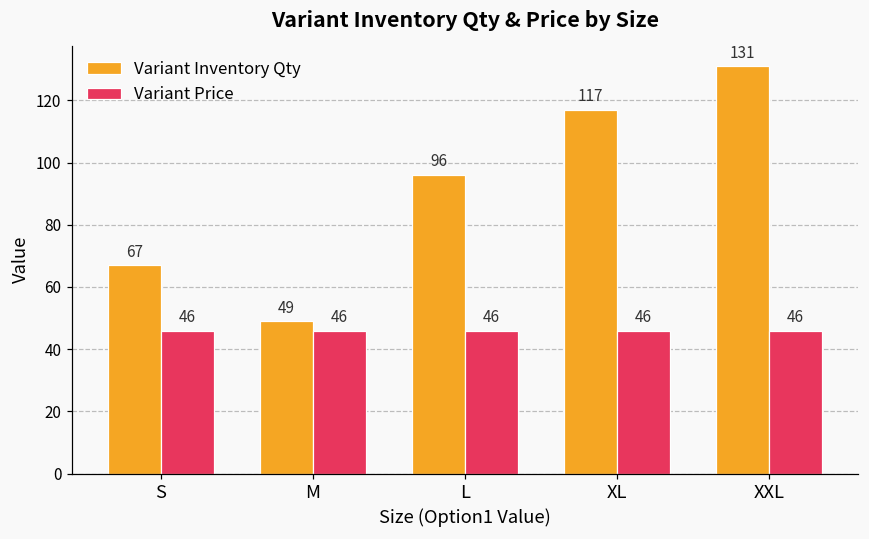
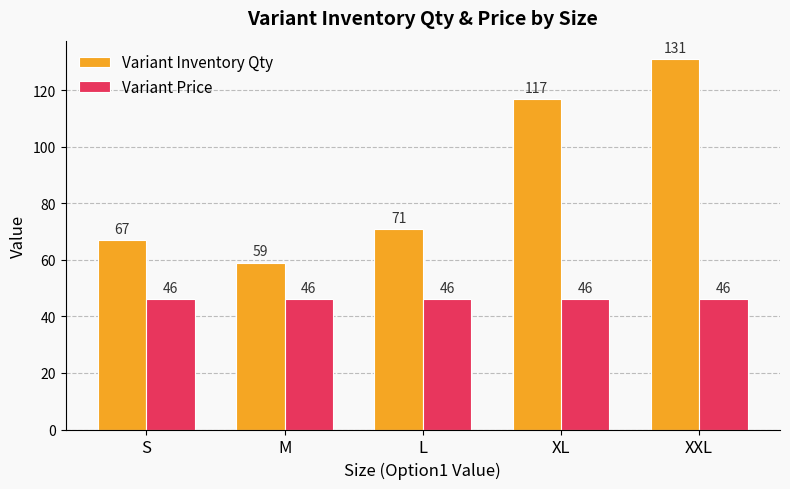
  {
    "Variant Inventory Qty": {
      "S": 67,
-     "M": 49,
-     "L": 96,
+     "M": 59,
+     "L": 71,
      "XL": 117,
      "XXL": 131
    },
    "Variant Price": {
      "S": 46,
      "M": 46,
      "L": 46,
      "XL": 46,
      "XXL": 46
    }
  }
